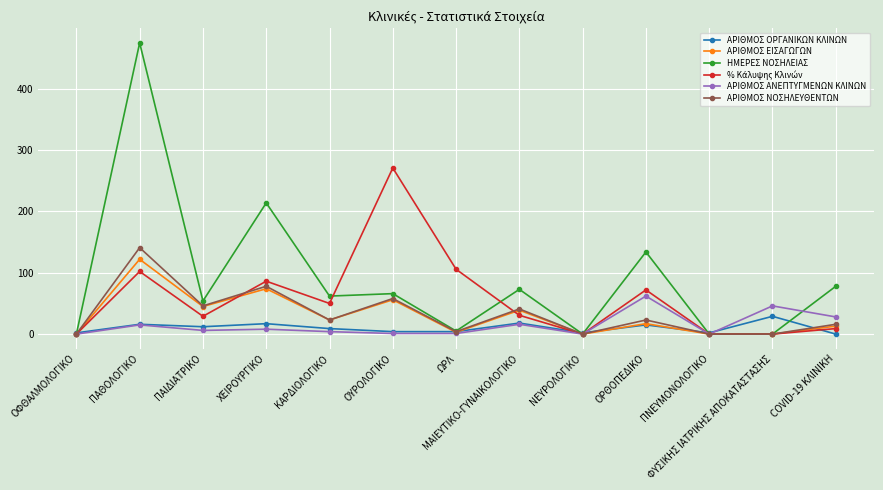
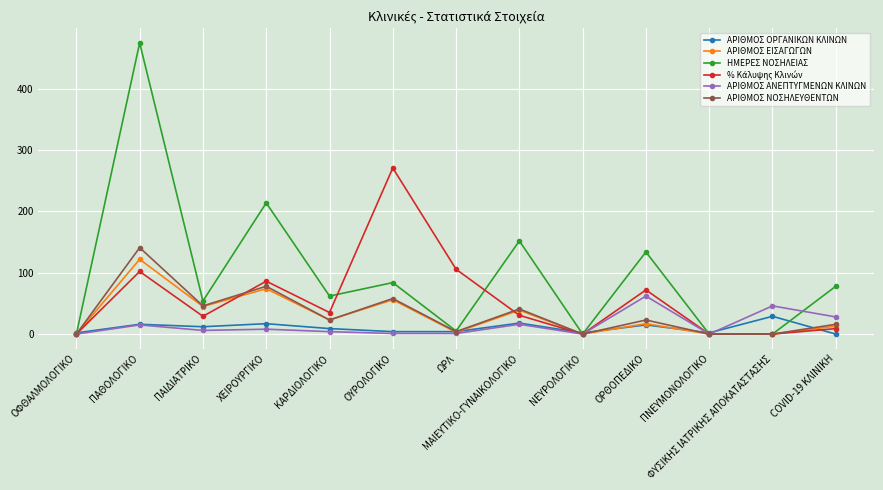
  {
    "ΑΡΙΘΜΟΣ ΟΡΓΑΝΙΚΩΝ ΚΛΙΝΩΝ": {
      "ΠΑΙΔΙΑΤΡΙΚΟ": 10,
      "ΧΕΙΡΟΥΡΓΙΚΟ": 20,
      "ΚΑΡΔΙΟΛΟΓΙΚΟ": 10,
      "ΦΥΣΙΚΗΣ ΙΑΤΡΙΚΗΣ ΑΠΟΚΑΤΑΣΤΑΣΗΣ": 30,
      "COVID-19 ΚΛΙΝΙΚΗ": 0
    },
    "ΑΡΙΘΜΟΣ ΕΙΣΑΓΩΓΩΝ": {
      "ΠΑΘΟΛΟΓΙΚΟ": 120
    },
    "ΗΜΕΡΕΣ ΝΟΣΗΛΕΙΑΣ": {
      "ΠΑΘΟΛΟΓΙΚΟ": 480,
      "ΠΑΙΔΙΑΤΡΙΚΟ": 50,
      "ΧΕΙΡΟΥΡΓΙΚΟ": 210,
      "ΚΑΡΔΙΟΛΟΓΙΚΟ": 60,
-     "ΟΥΡΟΛΟΓΙΚΟ": 70,
-     "ΜΑΙΕΥΤΙΚΟ-ΓΥΝΑΙΚΟΛΟΓΙΚΟ": 70,
+     "ΟΥΡΟΛΟΓΙΚΟ": 80,
+     "ΜΑΙΕΥΤΙΚΟ-ΓΥΝΑΙΚΟΛΟΓΙΚΟ": 150,
      "ΟΡΘΟΠΕΔΙΚΟ": 130,
      "COVID-19 ΚΛΙΝΙΚΗ": 80
    },
    "% Κάλυψης Κλινών": {
      "ΠΑΘΟΛΟΓΙΚΟ": 100,
      "ΠΑΙΔΙΑΤΡΙΚΟ": 30,
      "ΧΕΙΡΟΥΡΓΙΚΟ": 90,
-     "ΚΑΡΔΙΟΛΟΓΙΚΟ": 50,
+     "ΚΑΡΔΙΟΛΟΓΙΚΟ": 40,
      "ΟΥΡΟΛΟΓΙΚΟ": 270,
      "ΩΡΛ": 110,
      "ΜΑΙΕΥΤΙΚΟ-ΓΥΝΑΙΚΟΛΟΓΙΚΟ": 30,
      "ΟΡΘΟΠΕΔΙΚΟ": 70
    },
    "ΑΡΙΘΜΟΣ ΑΝΕΠΤΥΓΜΕΝΩΝ ΚΛΙΝΩΝ": {
      "ΠΑΙΔΙΑΤΡΙΚΟ": 10,
      "ΧΕΙΡΟΥΡΓΙΚΟ": 10,
      "ΚΑΡΔΙΟΛΟΓΙΚΟ": 0,
      "ΟΡΘΟΠΕΔΙΚΟ": 60,
      "ΦΥΣΙΚΗΣ ΙΑΤΡΙΚΗΣ ΑΠΟΚΑΤΑΣΤΑΣΗΣ": 50,
      "COVID-19 ΚΛΙΝΙΚΗ": 30
    },
    "ΑΡΙΘΜΟΣ ΝΟΣΗΛΕΥΘΕΝΤΩΝ": {
      "ΠΑΘΟΛΟΓΙΚΟ": 140,
      "ΟΡΘΟΠΕΔΙΚΟ": 20
    }
  }
